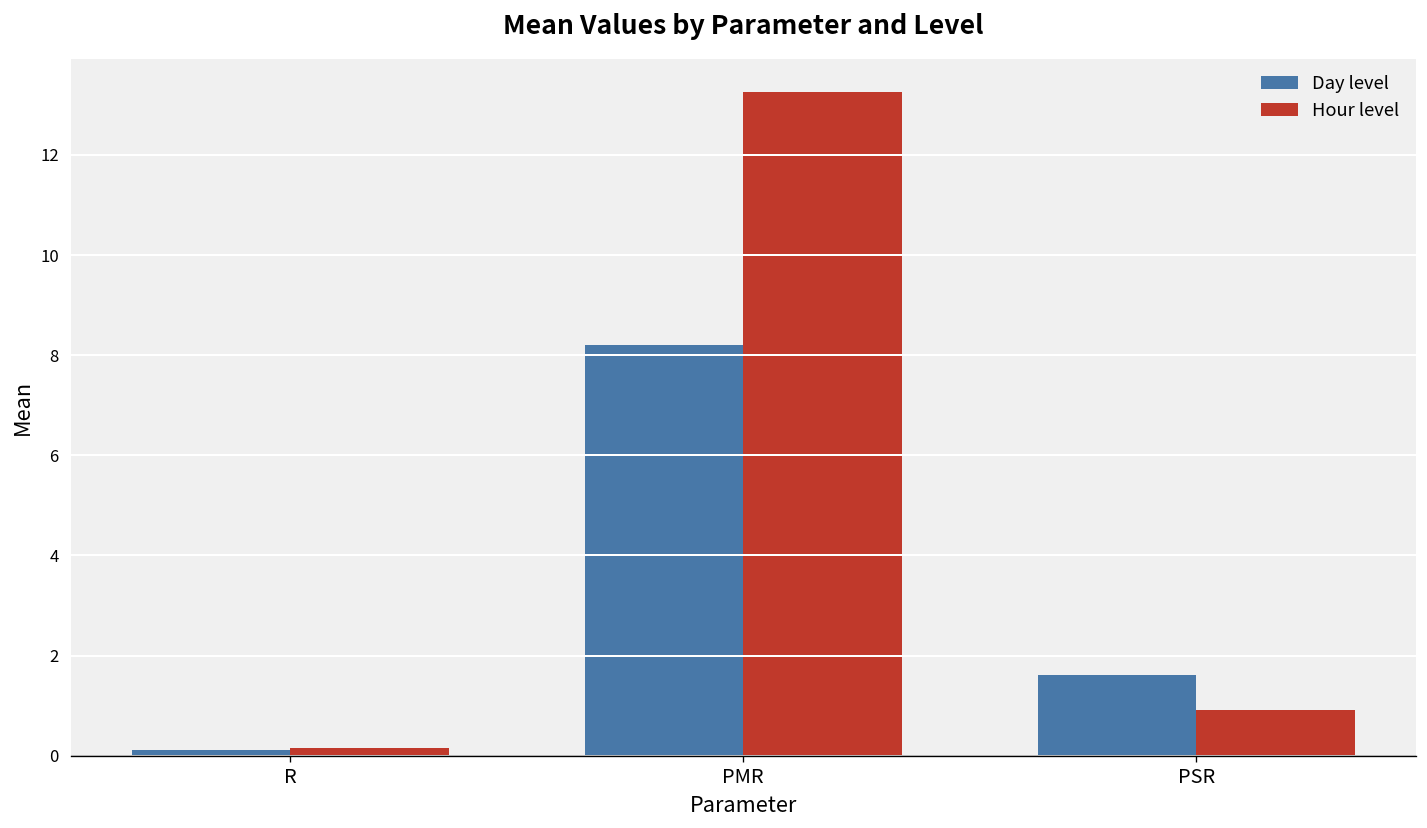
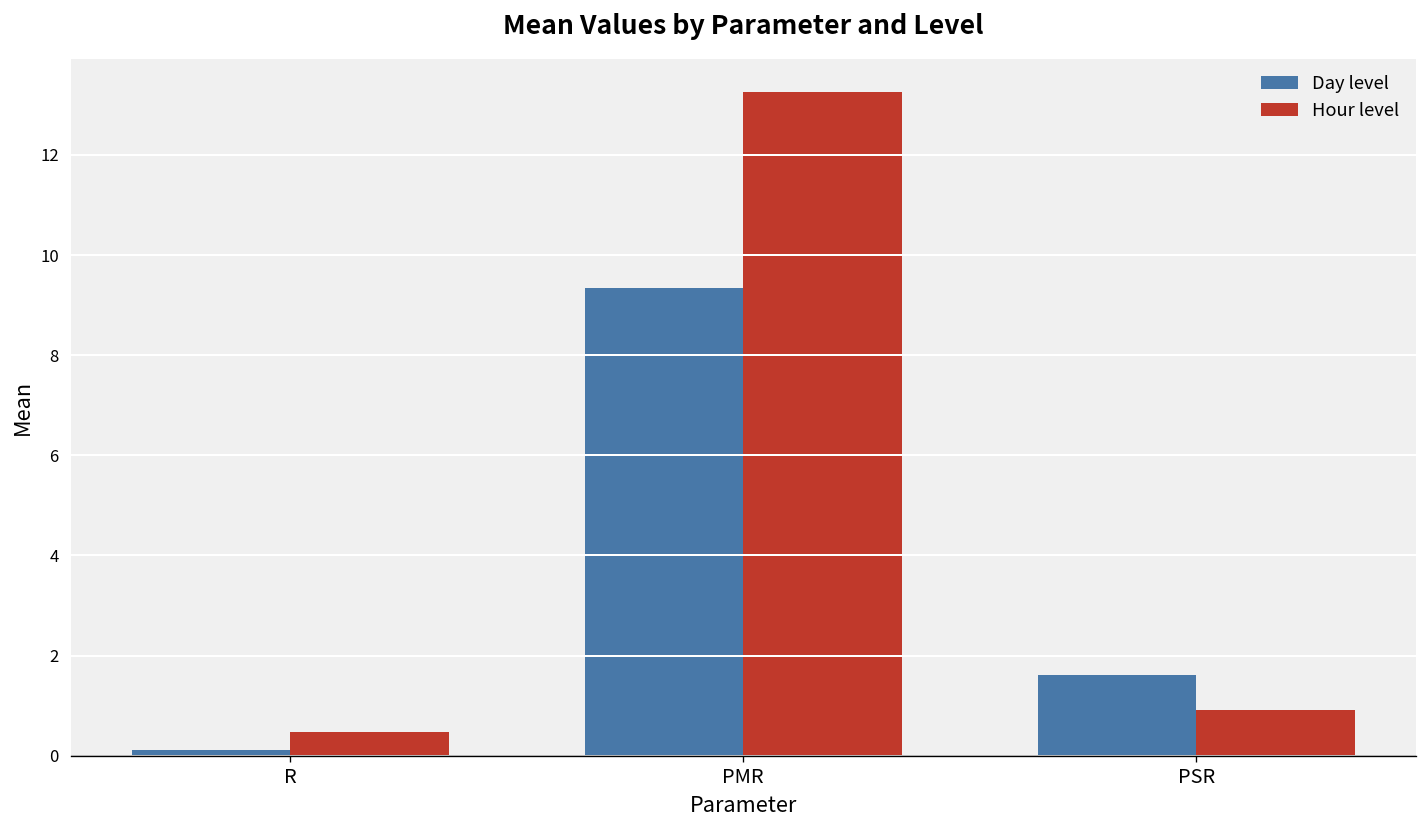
  {
    "Day level": {
      "R": 0.1,
-     "PMR": 8.2,
+     "PMR": 9.3,
      "PSR": 1.6
    },
    "Hour level": {
-     "R": 0.2,
+     "R": 0.5,
      "PMR": 13.3,
      "PSR": 0.9
    }
  }
